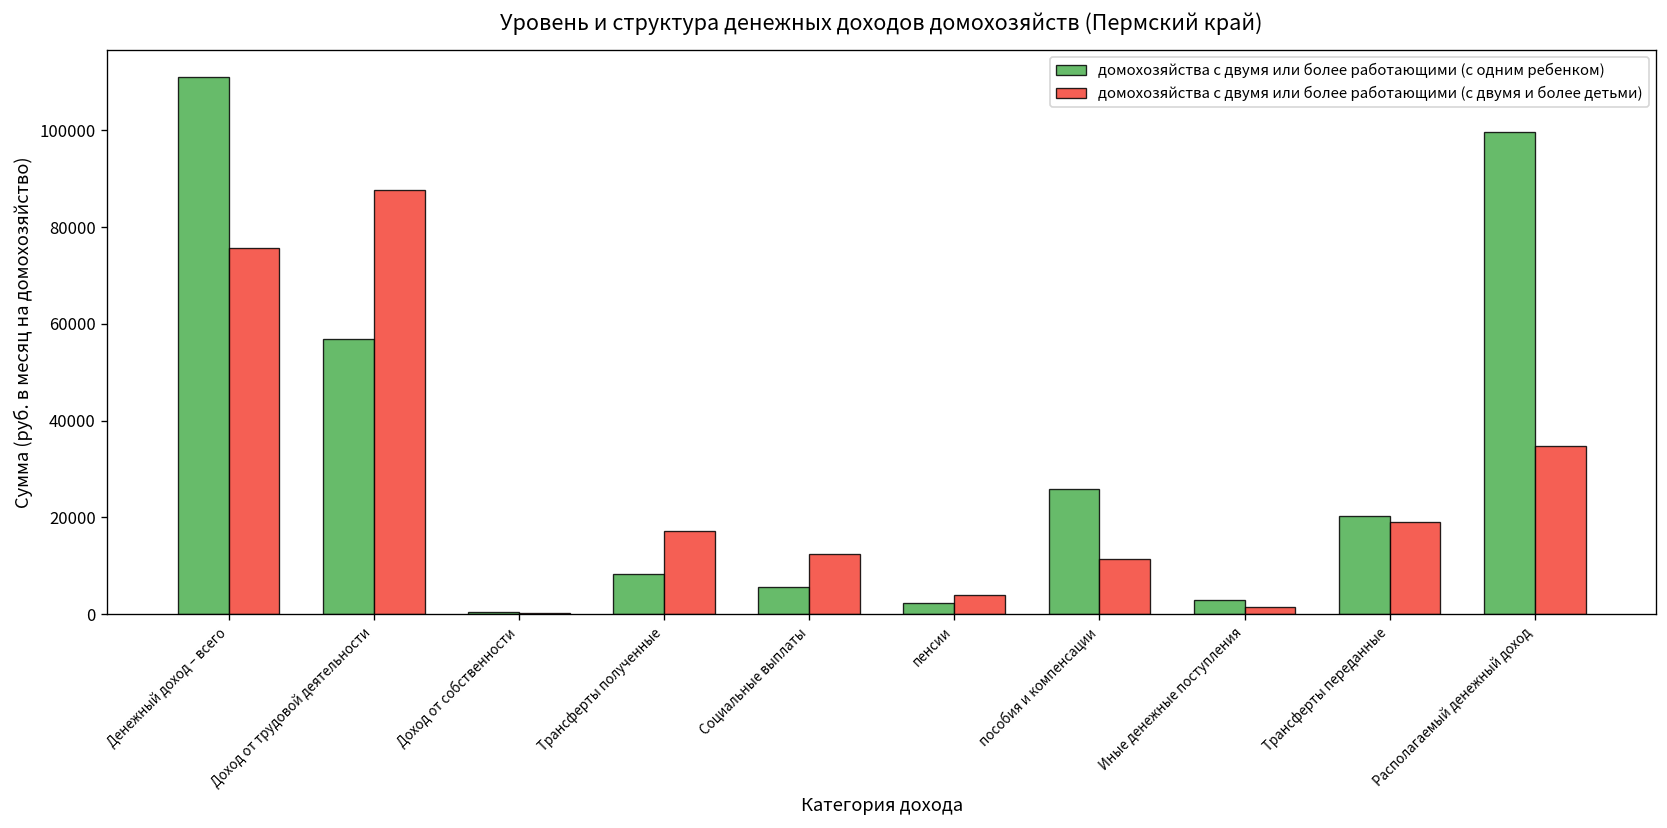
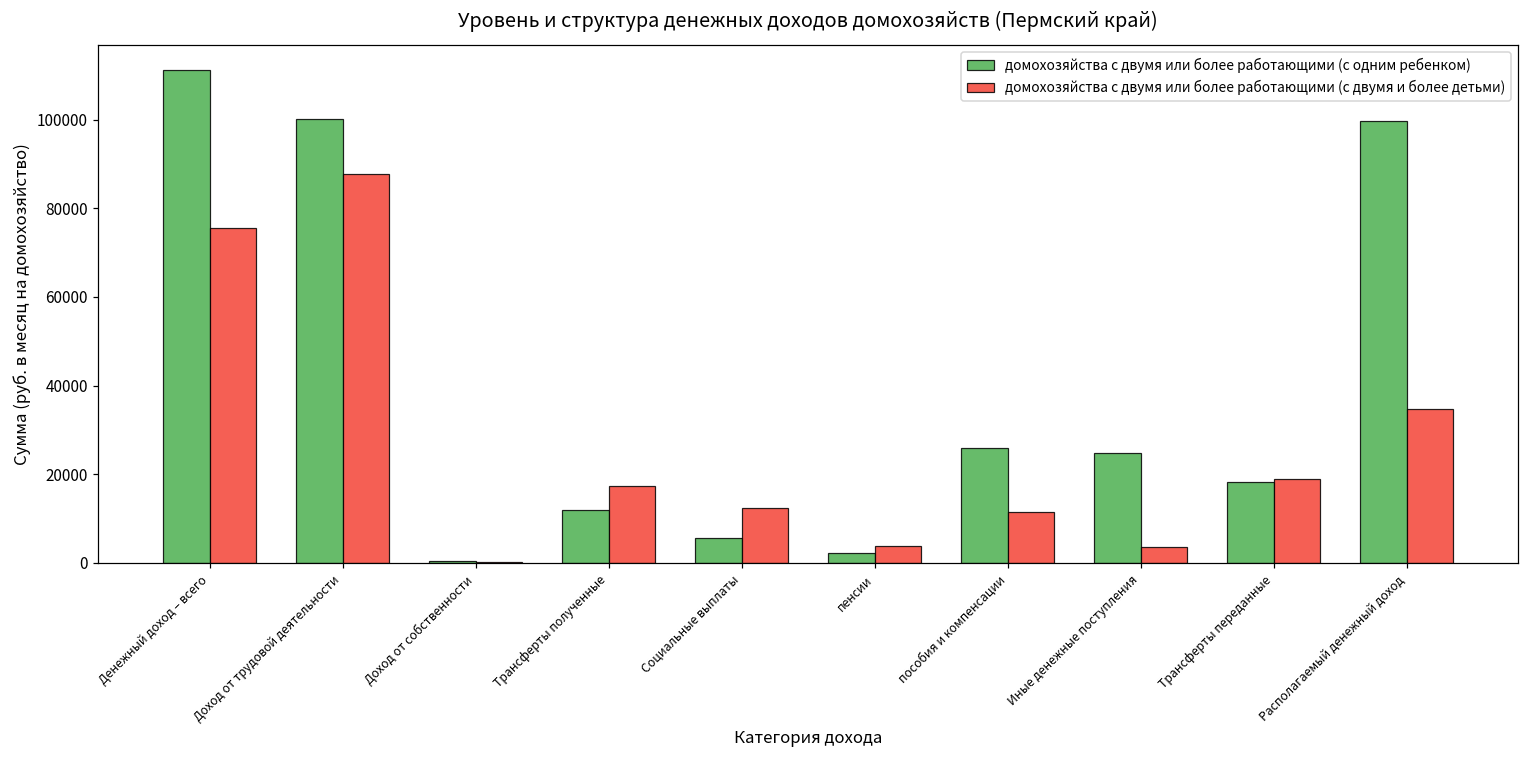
  {
    "домохозяйства с двумя или более работающими (с одним ребенком)": {
      "Денежный доход – всего": 111000,
-     "Доход от трудовой деятельности": 57000,
-     "Трансферты полученные": 8000,
+     "Доход от трудовой деятельности": 100000,
+     "Трансферты полученные": 12000,
      "Социальные выплаты": 6000,
      "пенсии": 2000,
      "пособия и компенсации": 26000,
-     "Иные денежные поступления": 3000,
-     "Трансферты переданные": 20000,
+     "Иные денежные поступления": 25000,
+     "Трансферты переданные": 18000,
      "Располагаемый денежный доход": 100000
    },
    "домохозяйства с двумя или более работающими (с двумя и более детьми)": {
      "Денежный доход – всего": 76000,
      "Доход от трудовой деятельности": 88000,
      "Трансферты полученные": 17000,
      "Социальные выплаты": 12000,
      "пенсии": 4000,
      "пособия и компенсации": 11000,
-     "Иные денежные поступления": 2000,
+     "Иные денежные поступления": 4000,
      "Трансферты переданные": 19000,
      "Располагаемый денежный доход": 35000
    }
  }
